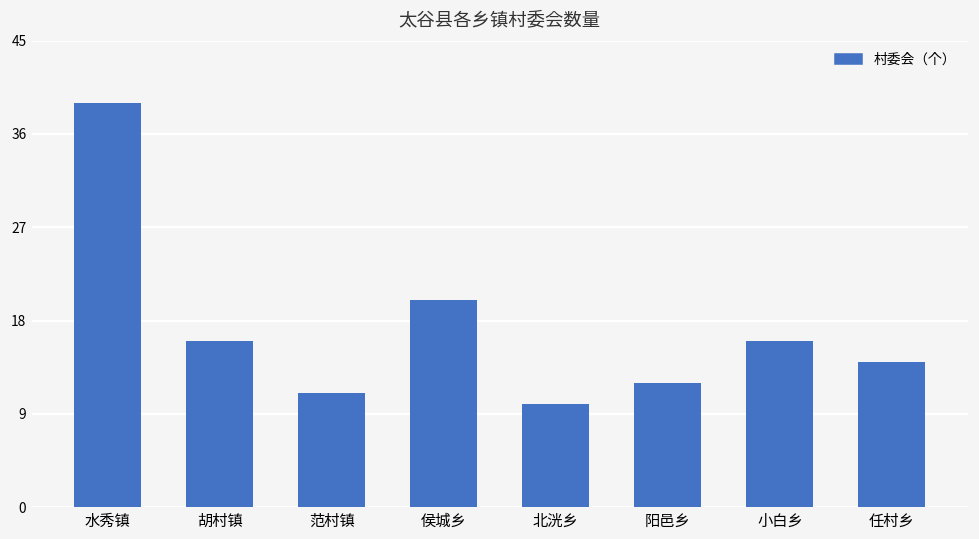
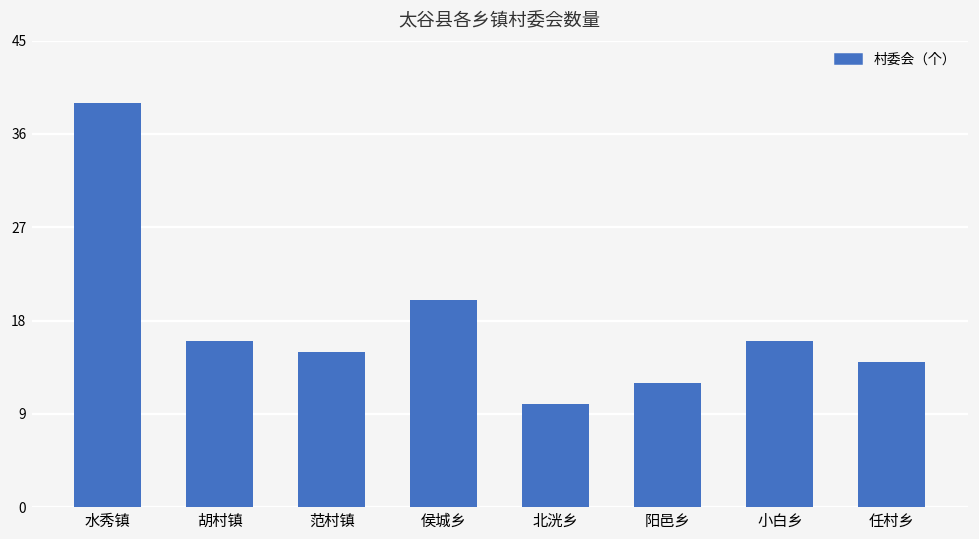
  {
    "水秀镇": 39,
    "胡村镇": 16,
-   "范村镇": 11,
+   "范村镇": 15,
    "侯城乡": 20,
    "北洸乡": 10,
    "阳邑乡": 12,
    "小白乡": 16,
    "任村乡": 14
  }
